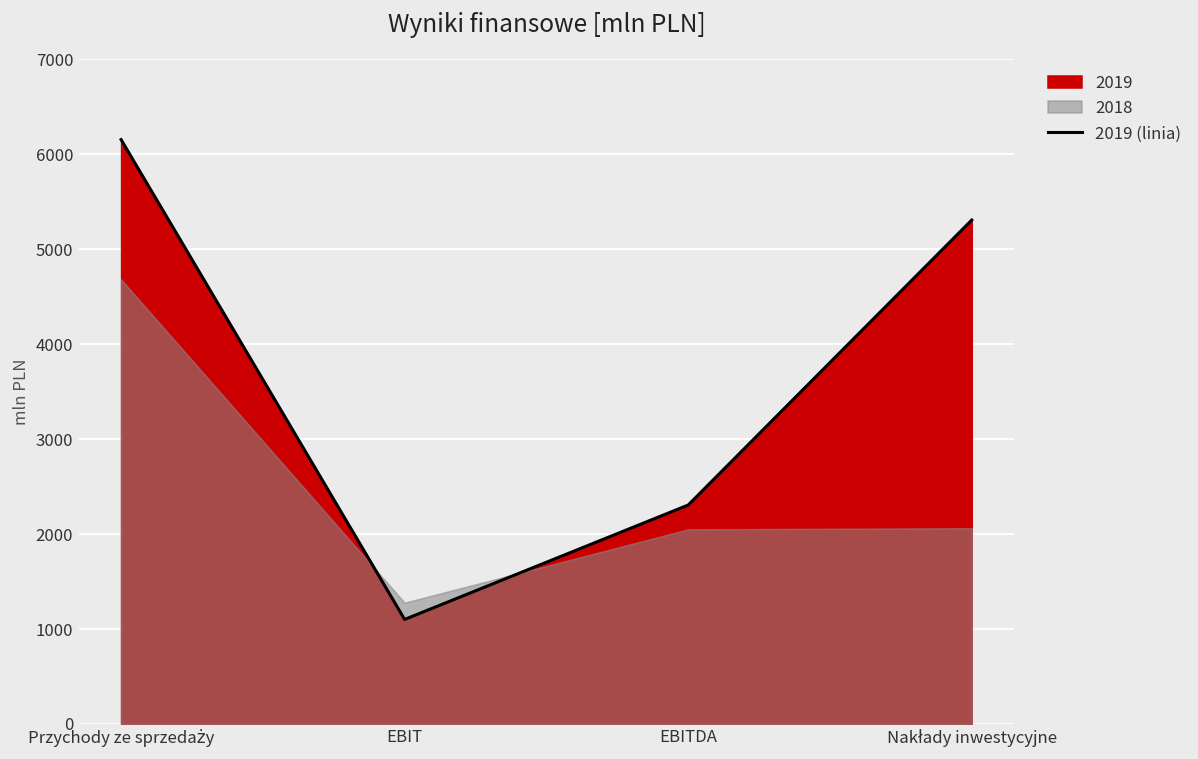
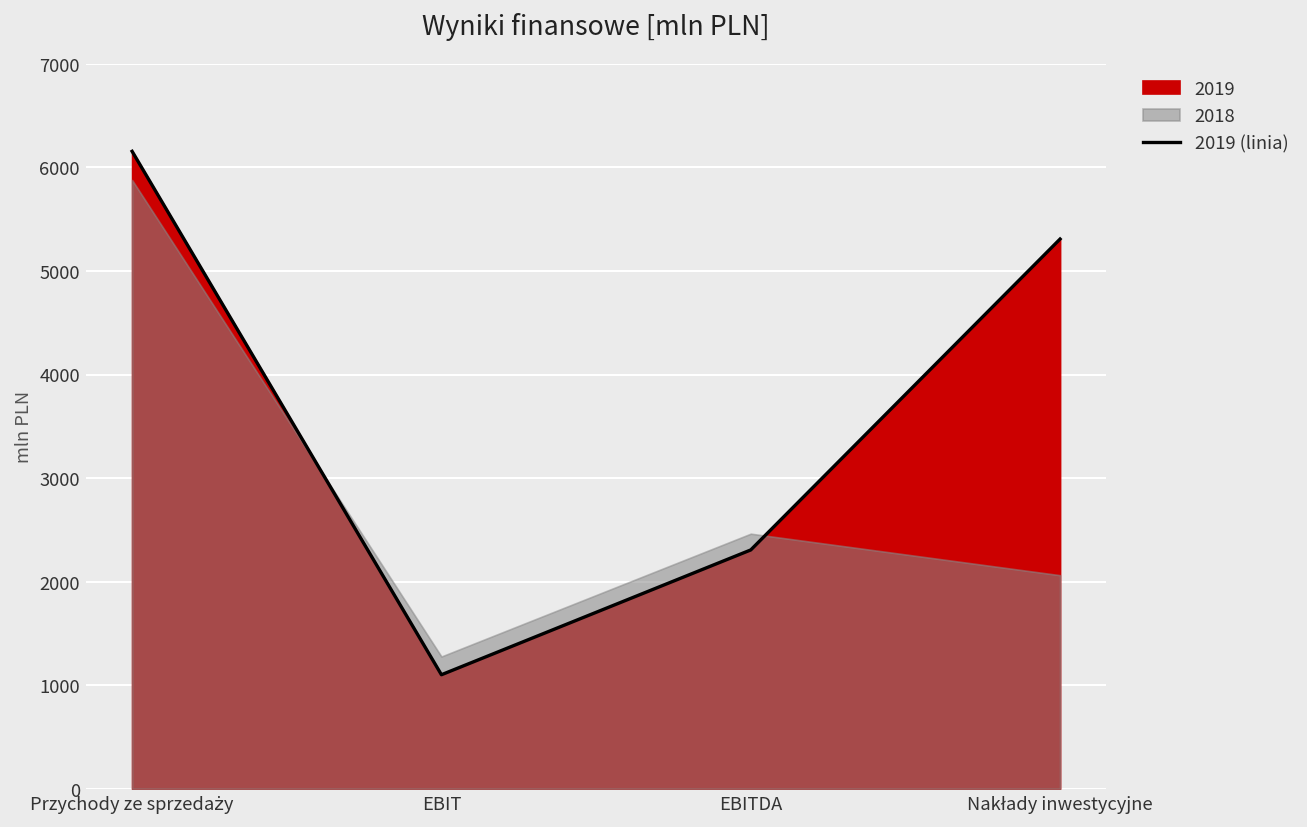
  {
    "2019": {
      "Przychody ze sprzedaży": 6200,
      "EBIT": 1100,
      "EBITDA": 2300,
      "Nakłady inwestycyjne": 5300
    },
    "2018": {
-     "Przychody ze sprzedaży": 4700,
+     "Przychody ze sprzedaży": 5900,
      "EBIT": 1300,
-     "EBITDA": 2100,
+     "EBITDA": 2500,
      "Nakłady inwestycyjne": 2100
    }
  }
